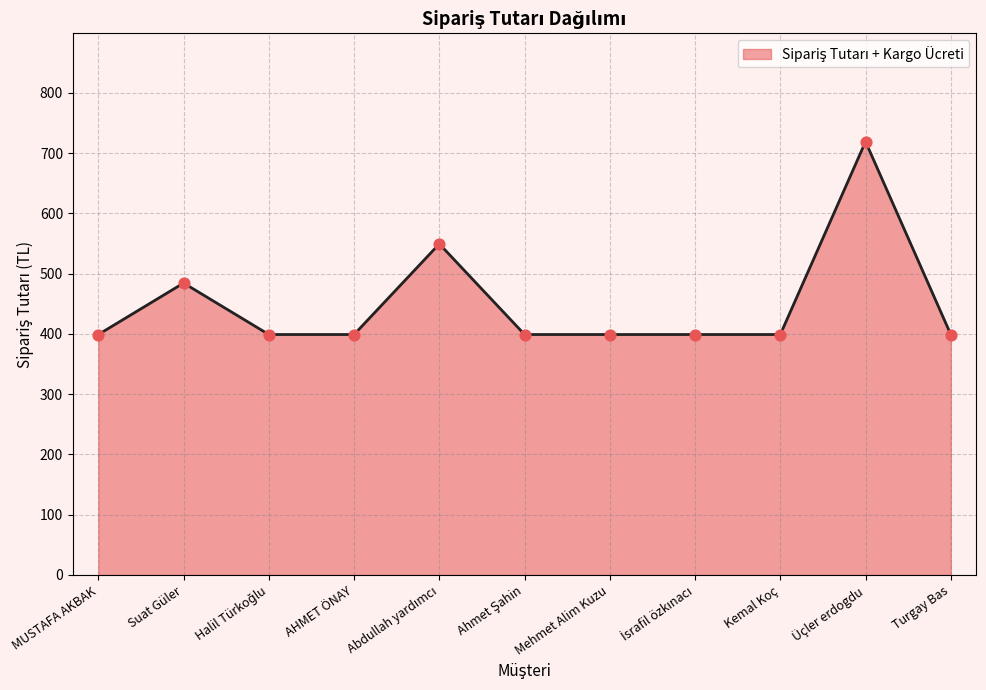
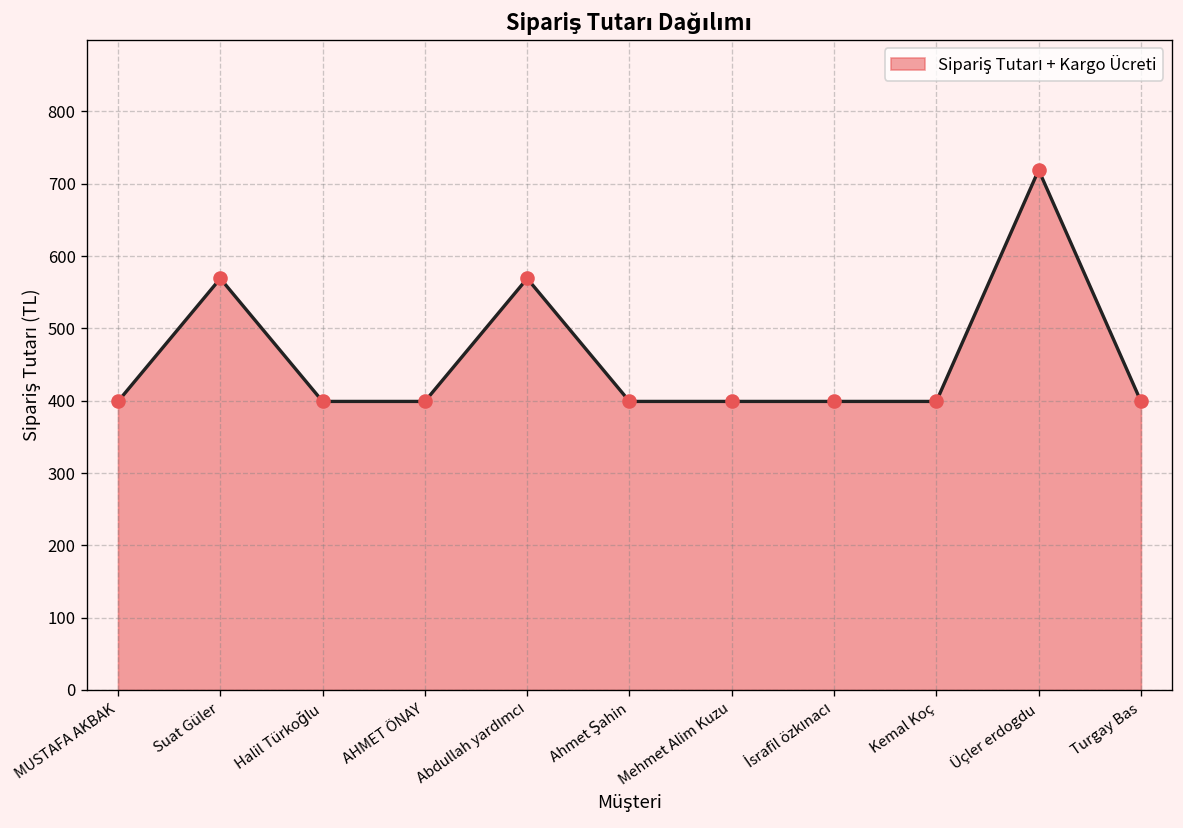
  {
    "MUSTAFA AKBAK": 400,
-   "Suat Güler": 480,
+   "Suat Güler": 570,
    "Halil Türkoğlu": 400,
    "AHMET ÖNAY": 400,
-   "Abdullah yardımcı": 550,
+   "Abdullah yardımcı": 570,
    "Ahmet Şahin": 400,
    "Mehmet Alim Kuzu": 400,
    "İsrafil özkınacı": 400,
    "Kemal Koç": 400,
    "Üçler erdogdu": 720,
    "Turgay Bas": 400
  }
